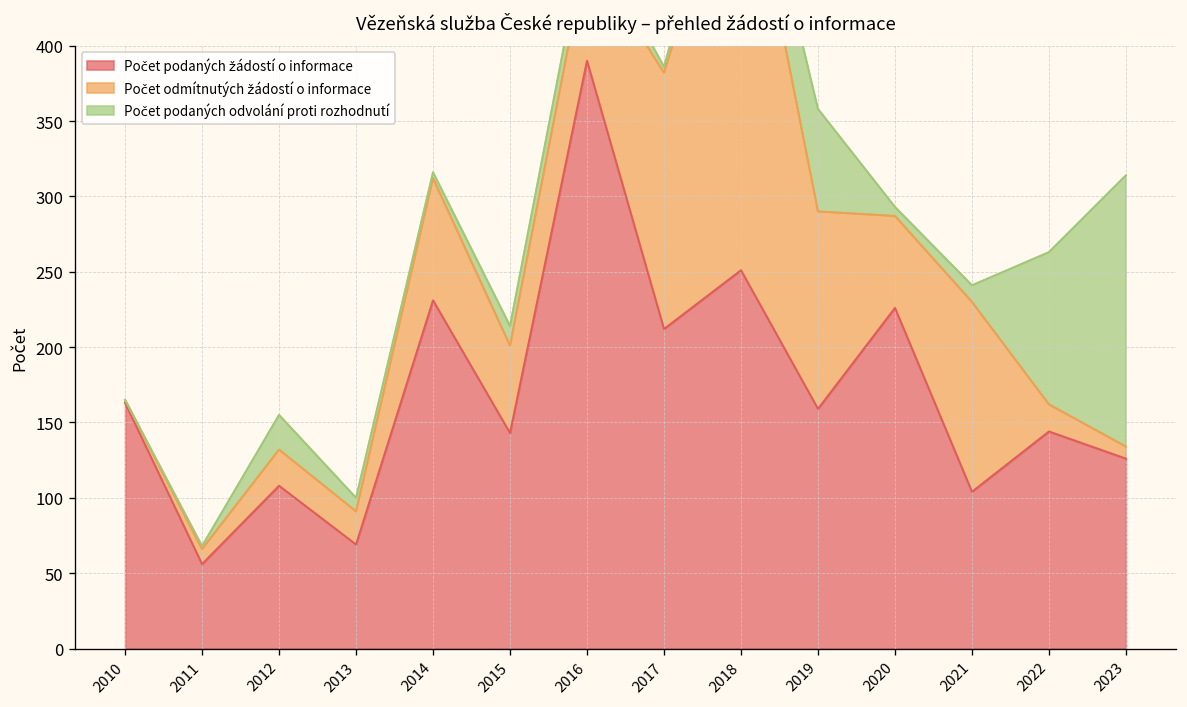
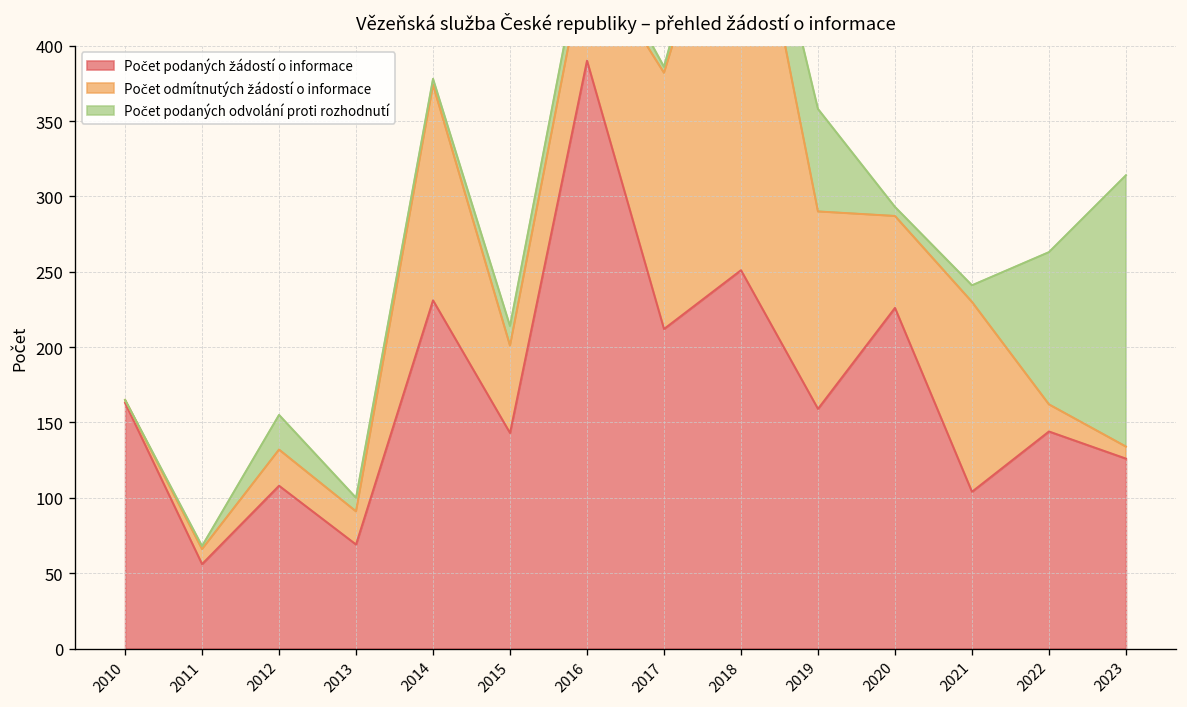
  {
    "Počet podaných žádostí o informace": {
      "2010": 163,
      "2011": 56,
      "2012": 108,
      "2013": 69,
      "2014": 231,
      "2015": 143,
      "2016": 390,
      "2017": 212,
      "2018": 251,
      "2019": 159,
      "2020": 226,
      "2021": 104,
      "2022": 144,
      "2023": 126
    },
    "Počet odmítnutých žádostí o informace": {
      "2012": 24,
      "2013": 22,
-     "2014": 81,
+     "2014": 143,
      "2015": 58,
      "2017": 170,
      "2019": 131,
      "2020": 61,
      "2021": 126,
      "2022": 18,
      "2023": 8
    },
    "Počet podaných odvolání proti rozhodnutí": {
      "2012": 23,
      "2013": 9,
      "2014": 4,
      "2015": 13,
      "2017": 4,
      "2019": 68,
      "2020": 6,
      "2021": 11,
      "2022": 101,
      "2023": 180
    }
  }
